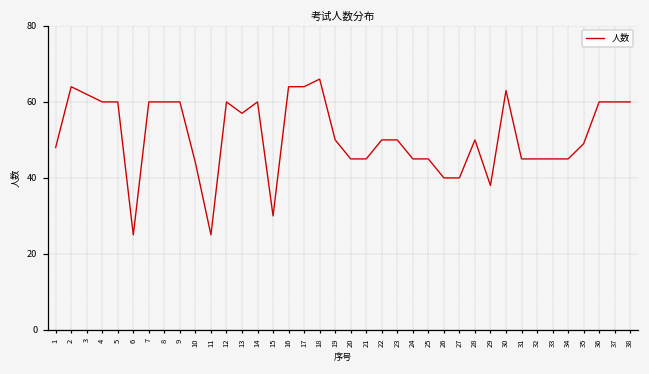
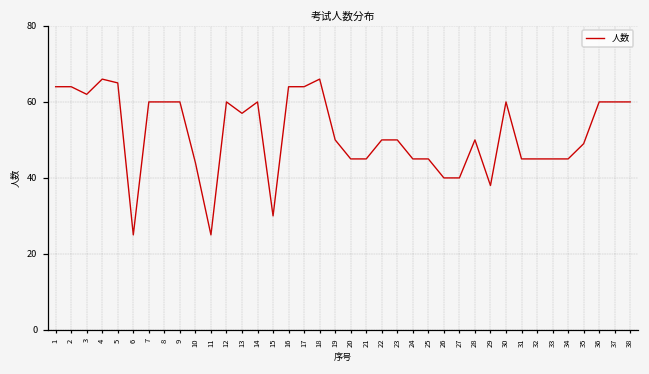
  {
-   "1": 48,
+   "1": 64,
    "2": 64,
    "3": 62,
-   "4": 60,
-   "5": 60,
+   "4": 66,
+   "5": 65,
    "6": 25,
    "7": 60,
    "8": 60,
    "9": 60,
    "10": 44,
    "11": 25,
    "12": 60,
    "13": 57,
    "14": 60,
    "15": 30,
    "16": 64,
    "17": 64,
    "18": 66,
    "19": 50,
    "20": 45,
    "21": 45,
    "22": 50,
    "23": 50,
    "24": 45,
    "25": 45,
    "26": 40,
    "27": 40,
    "28": 50,
    "29": 38,
-   "30": 63,
+   "30": 60,
    "31": 45,
    "32": 45,
    "33": 45,
    "34": 45,
    "35": 49,
    "36": 60,
    "37": 60,
    "38": 60
  }
